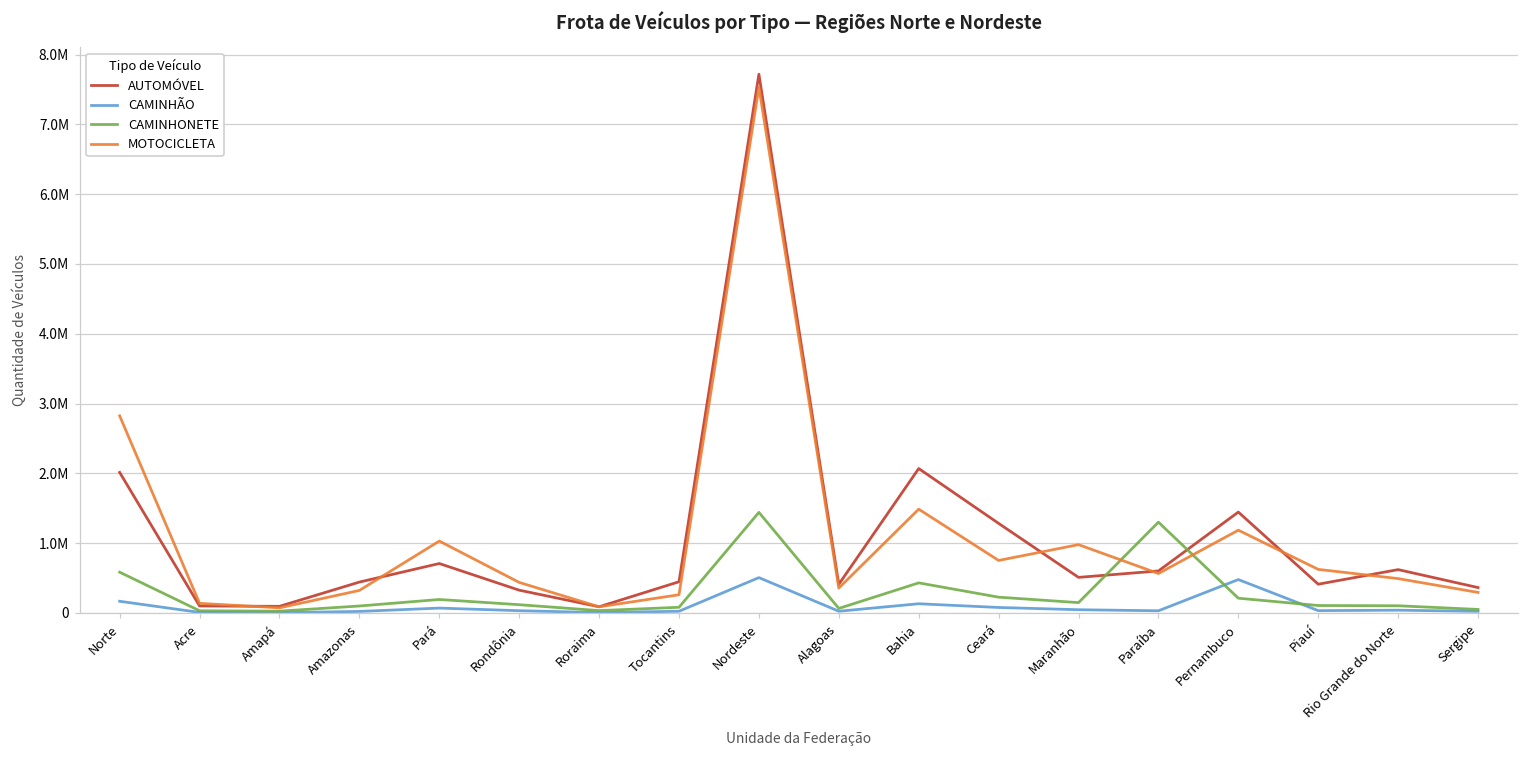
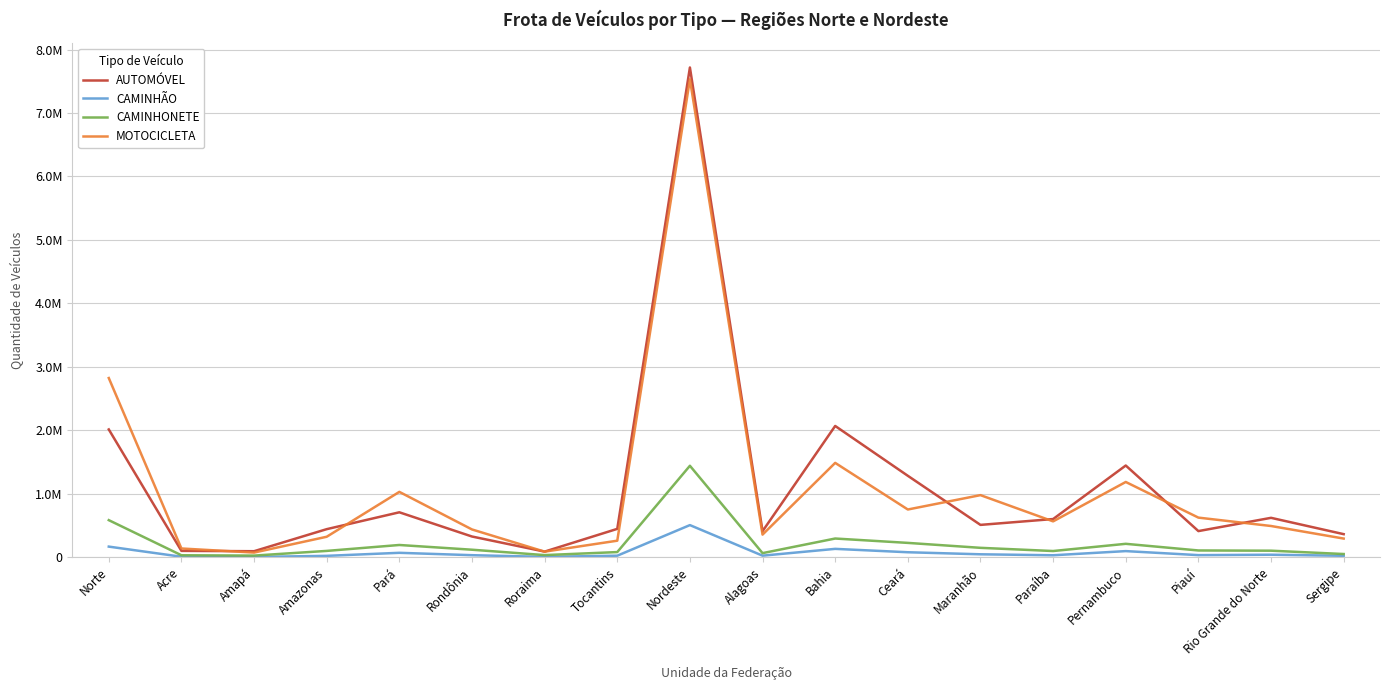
  {
    "AUTOMÓVEL": {
      "Norte": 2000000,
      "Amazonas": 400000,
      "Pará": 700000,
      "Rondônia": 300000,
      "Tocantins": 400000,
      "Nordeste": 7700000,
      "Alagoas": 400000,
      "Bahia": 2100000,
      "Ceará": 1300000,
      "Maranhão": 500000,
      "Pernambuco": 1400000,
      "Piauí": 400000,
      "Rio Grande do Norte": 600000,
      "Sergipe": 400000
    },
    "CAMINHÃO": {
      "Norte": 200000,
      "Amazonas": 0,
      "Pará": 100000,
      "Rondônia": 0,
      "Tocantins": 0,
      "Nordeste": 500000,
      "Alagoas": 0,
      "Bahia": 100000,
      "Ceará": 100000,
      "Maranhão": 0,
      "Paraíba": 0,
-     "Pernambuco": 500000,
+     "Pernambuco": 100000,
      "Piauí": 0,
      "Rio Grande do Norte": 0
    },
    "CAMINHONETE": {
      "Norte": 600000,
      "Amazonas": 100000,
      "Pará": 200000,
      "Rondônia": 100000,
      "Tocantins": 100000,
      "Nordeste": 1400000,
      "Alagoas": 100000,
-     "Bahia": 400000,
+     "Bahia": 300000,
      "Ceará": 200000,
      "Maranhão": 100000,
-     "Paraíba": 1300000,
+     "Paraíba": 100000,
      "Pernambuco": 200000,
      "Piauí": 100000,
      "Rio Grande do Norte": 100000
    },
    "MOTOCICLETA": {
      "Norte": 2800000,
      "Amazonas": 300000,
      "Pará": 1000000,
      "Rondônia": 400000,
      "Tocantins": 300000,
      "Nordeste": 7500000,
      "Alagoas": 400000,
      "Bahia": 1500000,
      "Ceará": 800000,
      "Maranhão": 1000000,
      "Pernambuco": 1200000,
      "Piauí": 600000,
      "Rio Grande do Norte": 500000,
      "Sergipe": 300000
    }
  }
